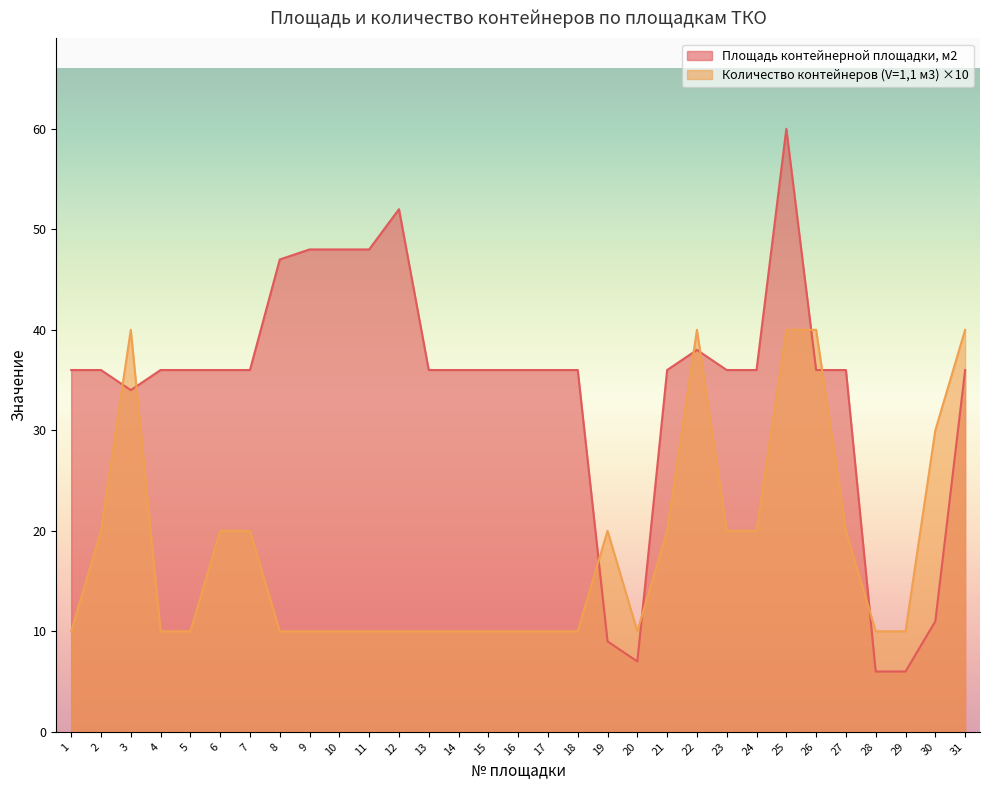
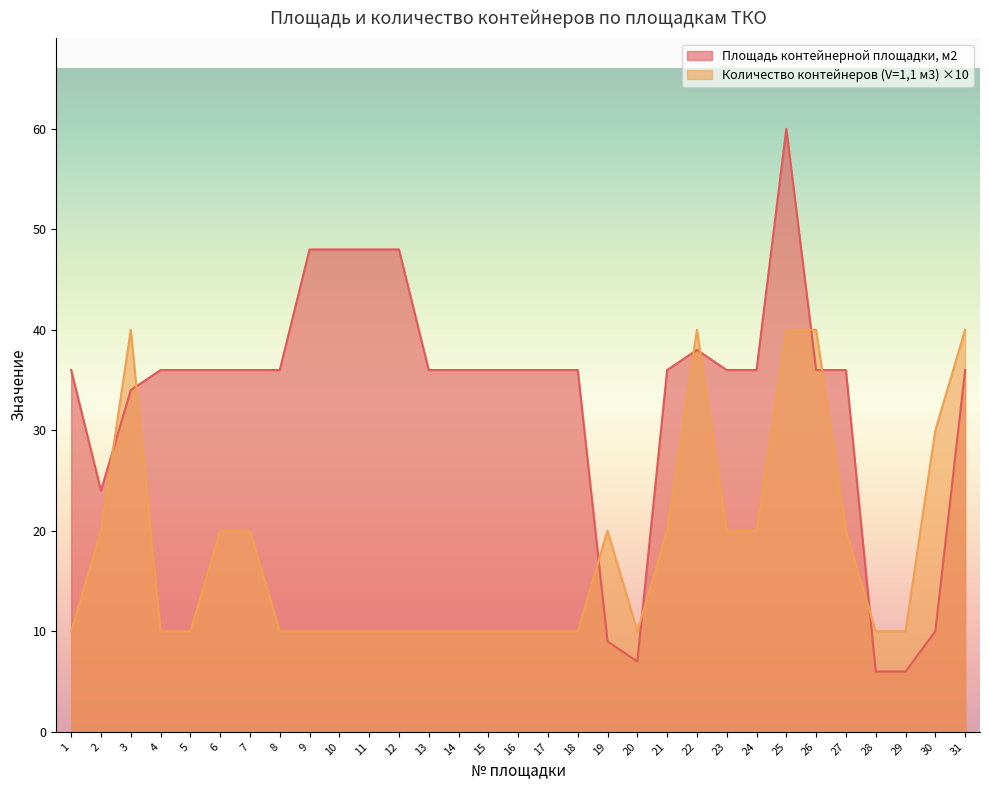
  {
    "Площадь контейнерной площадки, м2": {
      "1": 36,
-     "2": 36,
+     "2": 24,
      "3": 34,
      "4": 36,
      "5": 36,
      "6": 36,
      "7": 36,
-     "8": 47,
+     "8": 36,
      "9": 48,
      "10": 48,
      "11": 48,
-     "12": 52,
+     "12": 48,
      "13": 36,
      "14": 36,
      "15": 36,
      "16": 36,
      "17": 36,
      "18": 36,
      "19": 9,
      "20": 7,
      "21": 36,
      "22": 38,
      "23": 36,
      "24": 36,
      "25": 60,
      "26": 36,
      "27": 36,
      "28": 6,
      "29": 6,
-     "30": 11,
+     "30": 10,
      "31": 36
    },
    "Количество контейнеров (V=1,1 м3) ×10": {
      "1": 10,
      "2": 20,
      "3": 40,
      "4": 10,
      "5": 10,
      "6": 20,
      "7": 20,
      "8": 10,
      "9": 10,
      "10": 10,
      "11": 10,
      "12": 10,
      "13": 10,
      "14": 10,
      "15": 10,
      "16": 10,
      "17": 10,
      "18": 10,
      "19": 20,
      "20": 10,
      "21": 20,
      "22": 40,
      "23": 20,
      "24": 20,
      "25": 40,
      "26": 40,
      "27": 20,
      "28": 10,
      "29": 10,
      "30": 30,
      "31": 40
    }
  }
